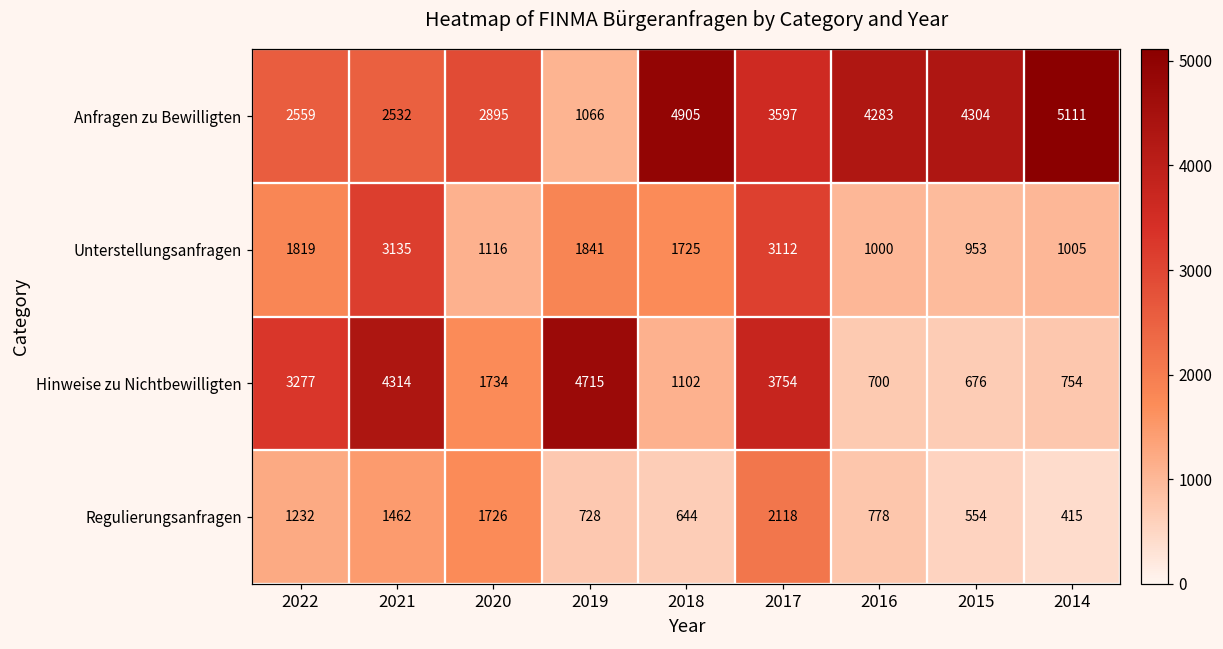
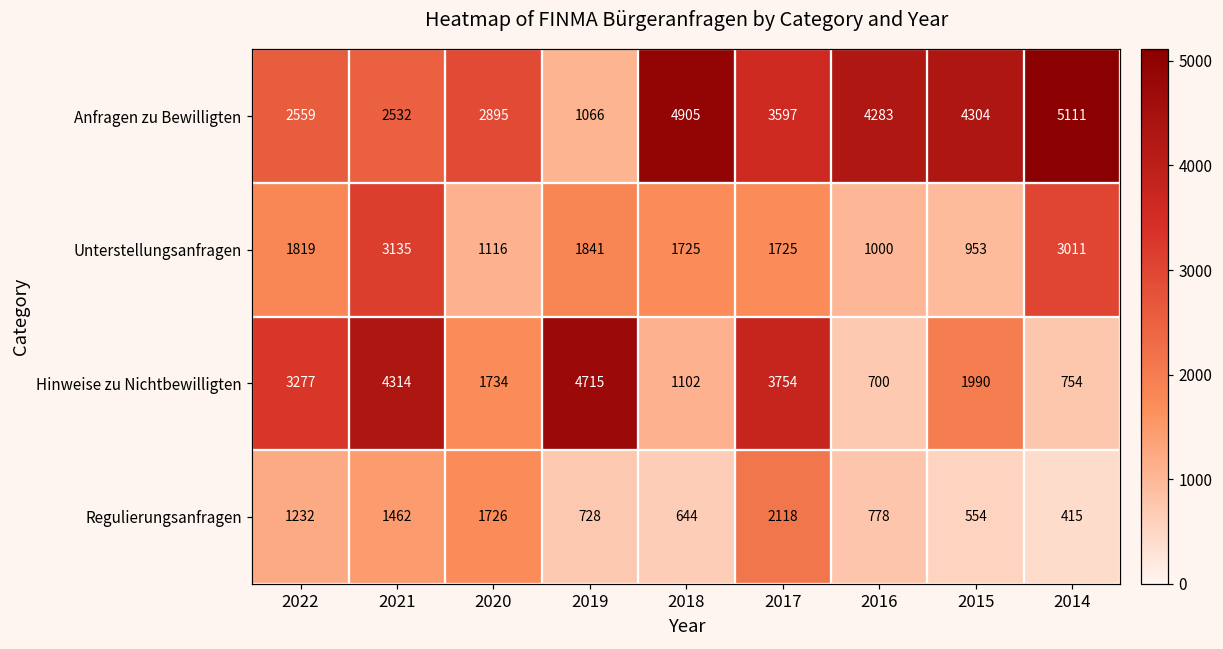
  {
    "Anfragen zu Bewilligten": {
      "2022": 2559,
      "2021": 2532,
      "2020": 2895,
      "2019": 1066,
      "2018": 4905,
      "2017": 3597,
      "2016": 4283,
      "2015": 4304,
      "2014": 5111
    },
    "Unterstellungsanfragen": {
      "2022": 1819,
      "2021": 3135,
      "2020": 1116,
      "2019": 1841,
      "2018": 1725,
-     "2017": 3112,
+     "2017": 1725,
      "2016": 1000,
      "2015": 953,
-     "2014": 1005
+     "2014": 3011
    },
    "Hinweise zu Nichtbewilligten": {
      "2022": 3277,
      "2021": 4314,
      "2020": 1734,
      "2019": 4715,
      "2018": 1102,
      "2017": 3754,
      "2016": 700,
-     "2015": 676,
+     "2015": 1990,
      "2014": 754
    },
    "Regulierungsanfragen": {
      "2022": 1232,
      "2021": 1462,
      "2020": 1726,
      "2019": 728,
      "2018": 644,
      "2017": 2118,
      "2016": 778,
      "2015": 554,
      "2014": 415
    }
  }
